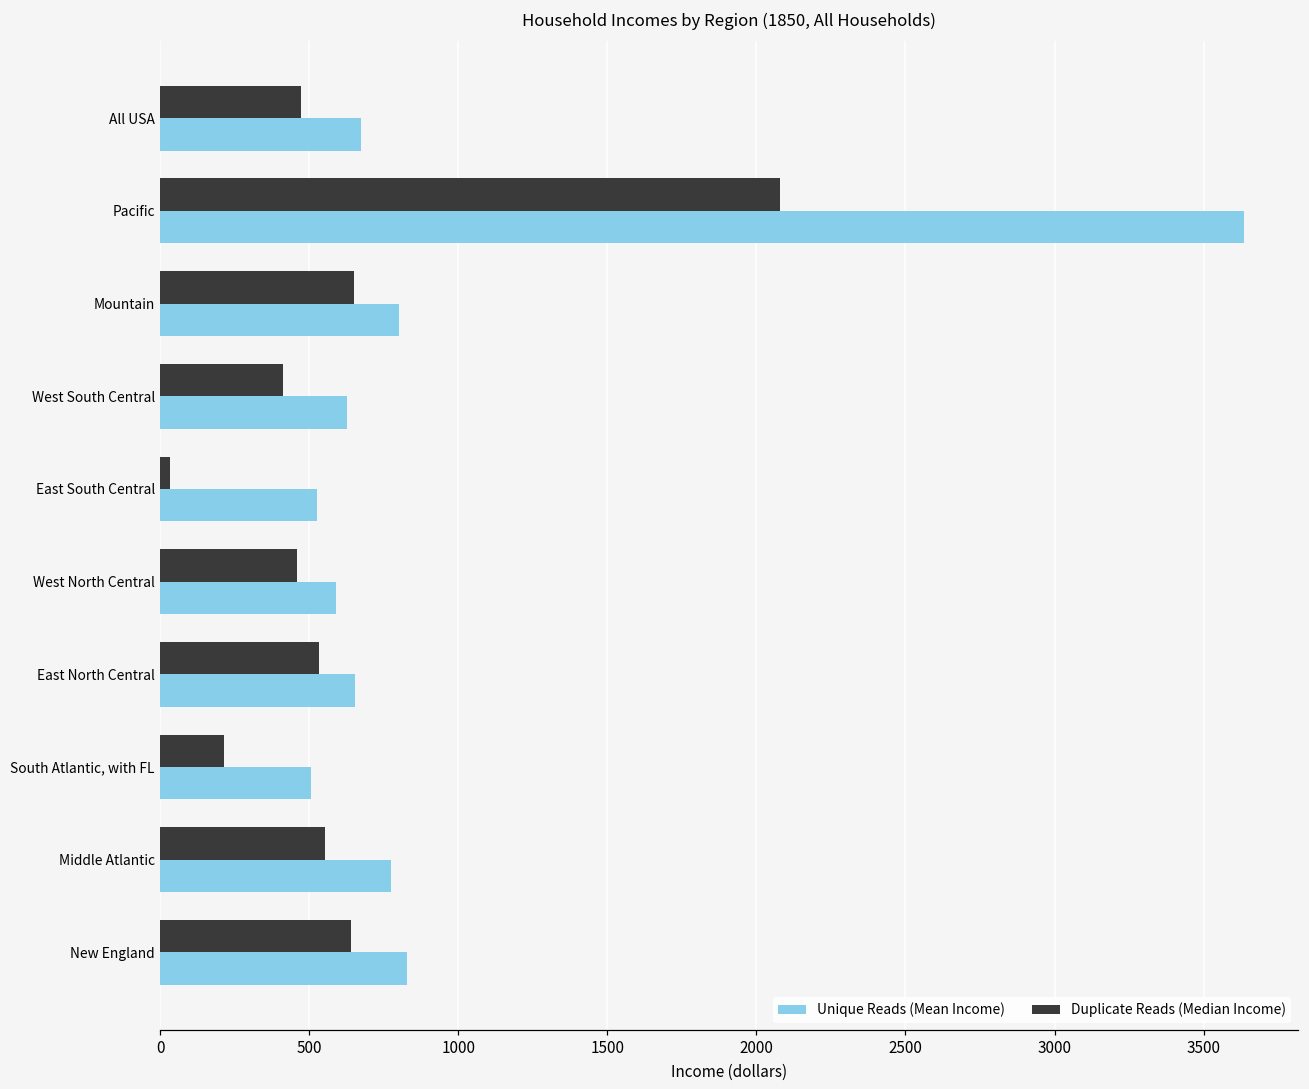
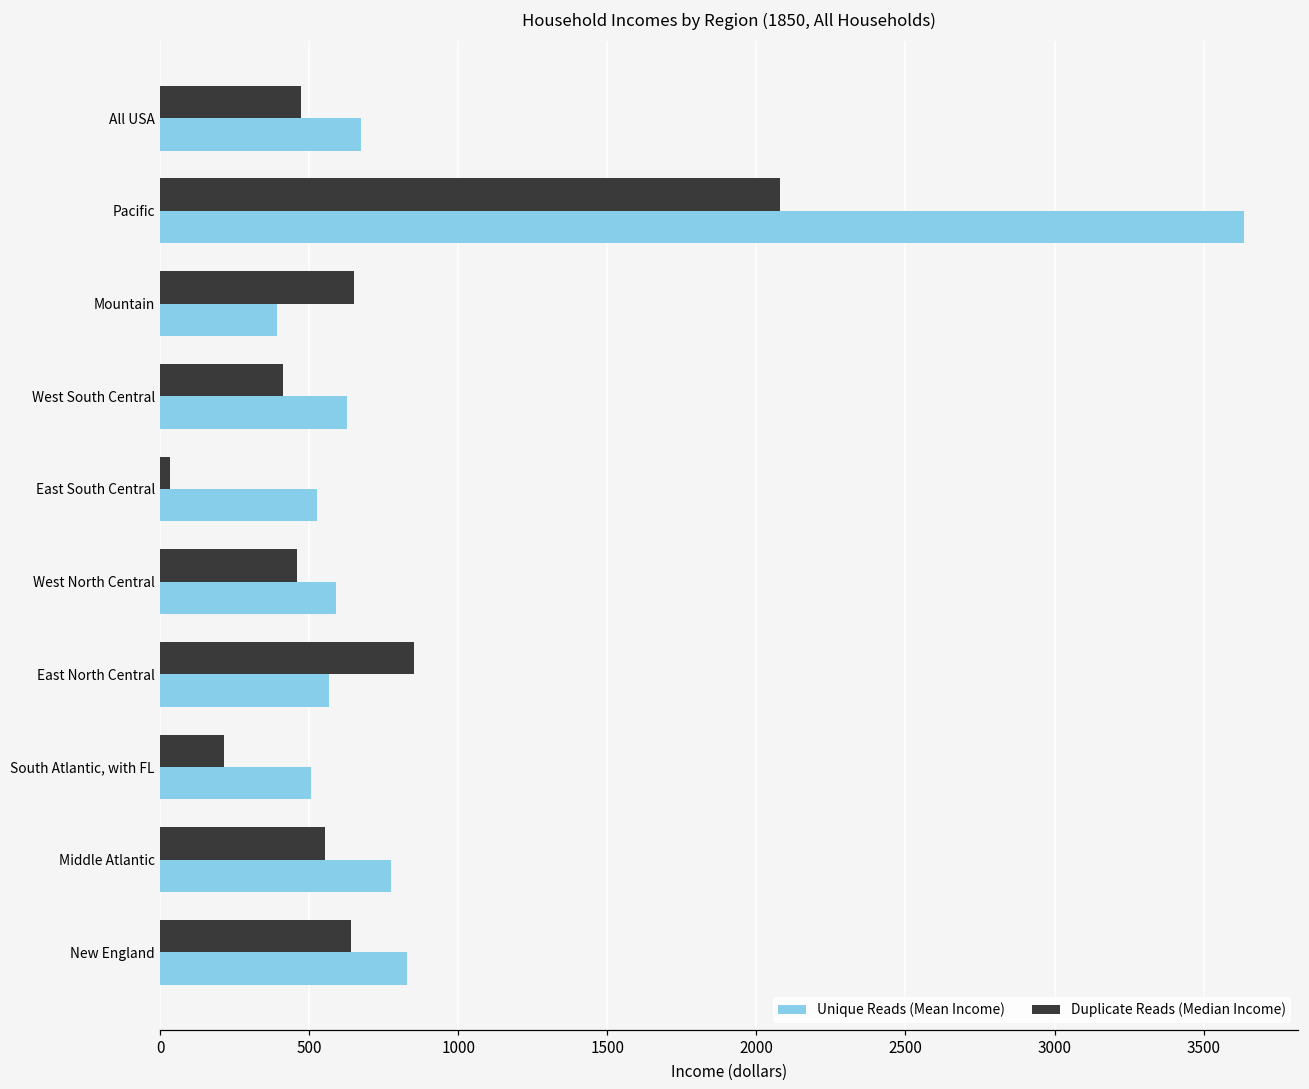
  {
    "Unique Reads (Mean Income)": {
      "All USA": 670,
      "Pacific": 3640,
-     "Mountain": 800,
+     "Mountain": 390,
      "West South Central": 630,
      "East South Central": 530,
      "West North Central": 590,
-     "East North Central": 650,
+     "East North Central": 570,
      "South Atlantic, with FL": 510,
      "Middle Atlantic": 770,
      "New England": 830
    },
    "Duplicate Reads (Median Income)": {
      "All USA": 470,
      "Pacific": 2080,
      "Mountain": 650,
      "West South Central": 410,
      "East South Central": 30,
      "West North Central": 460,
-     "East North Central": 530,
+     "East North Central": 850,
      "South Atlantic, with FL": 210,
      "Middle Atlantic": 550,
      "New England": 640
    }
  }
